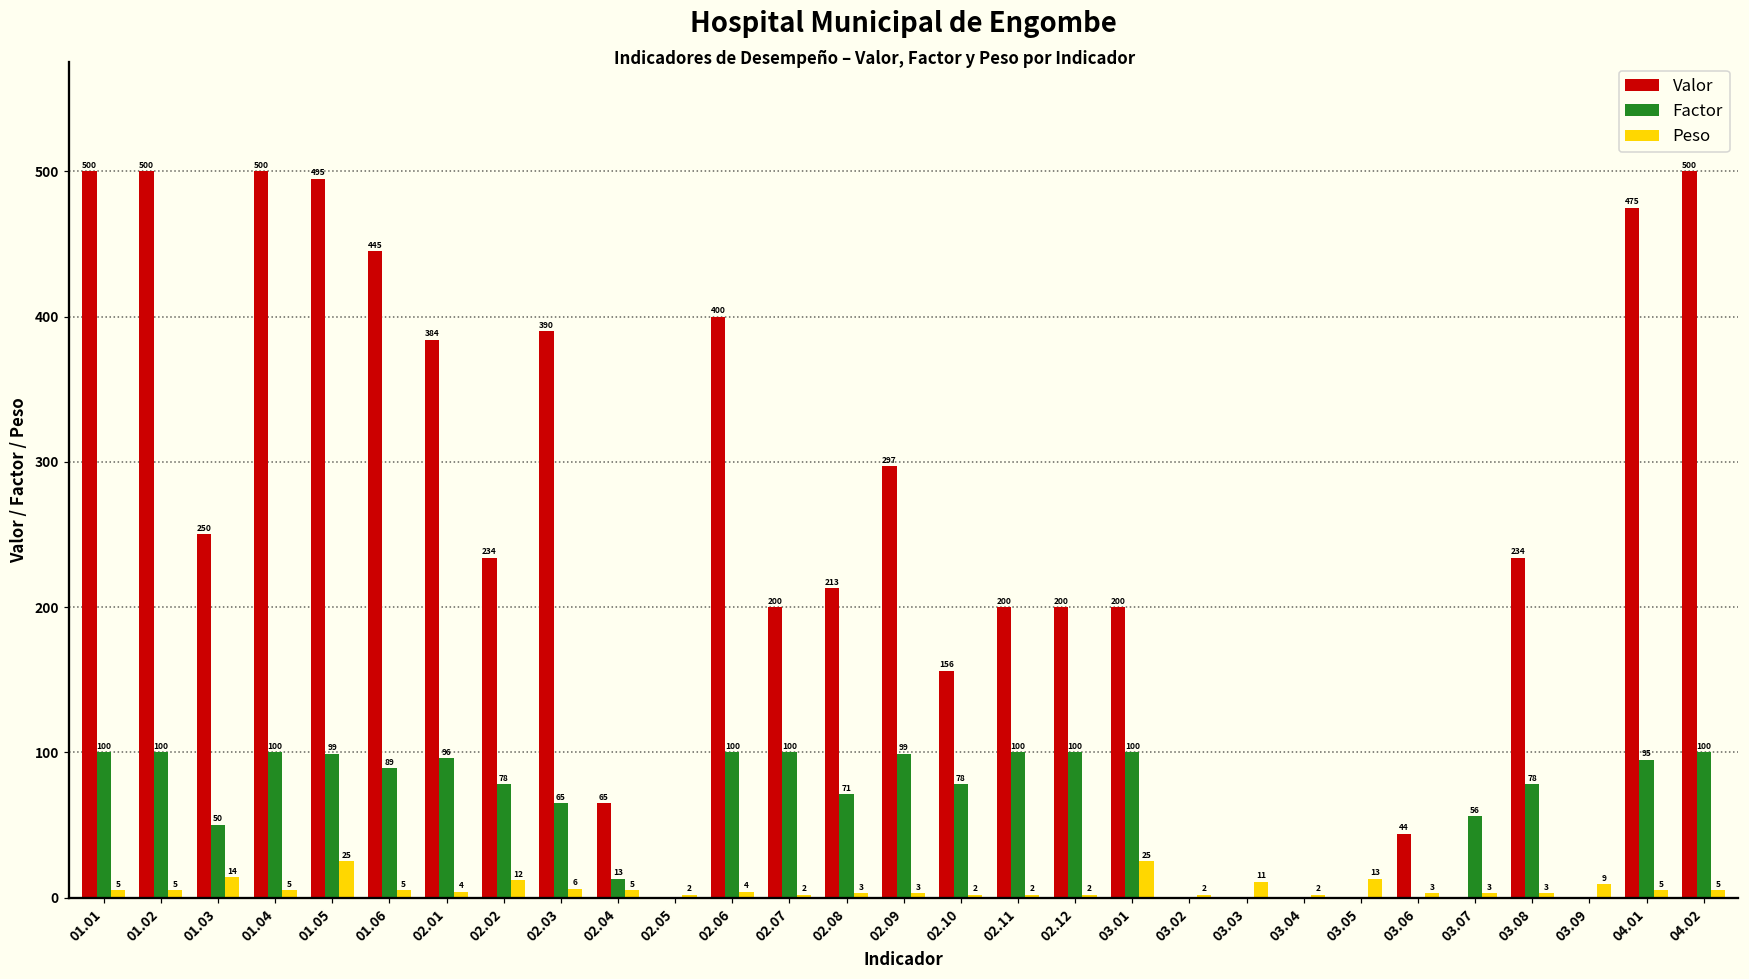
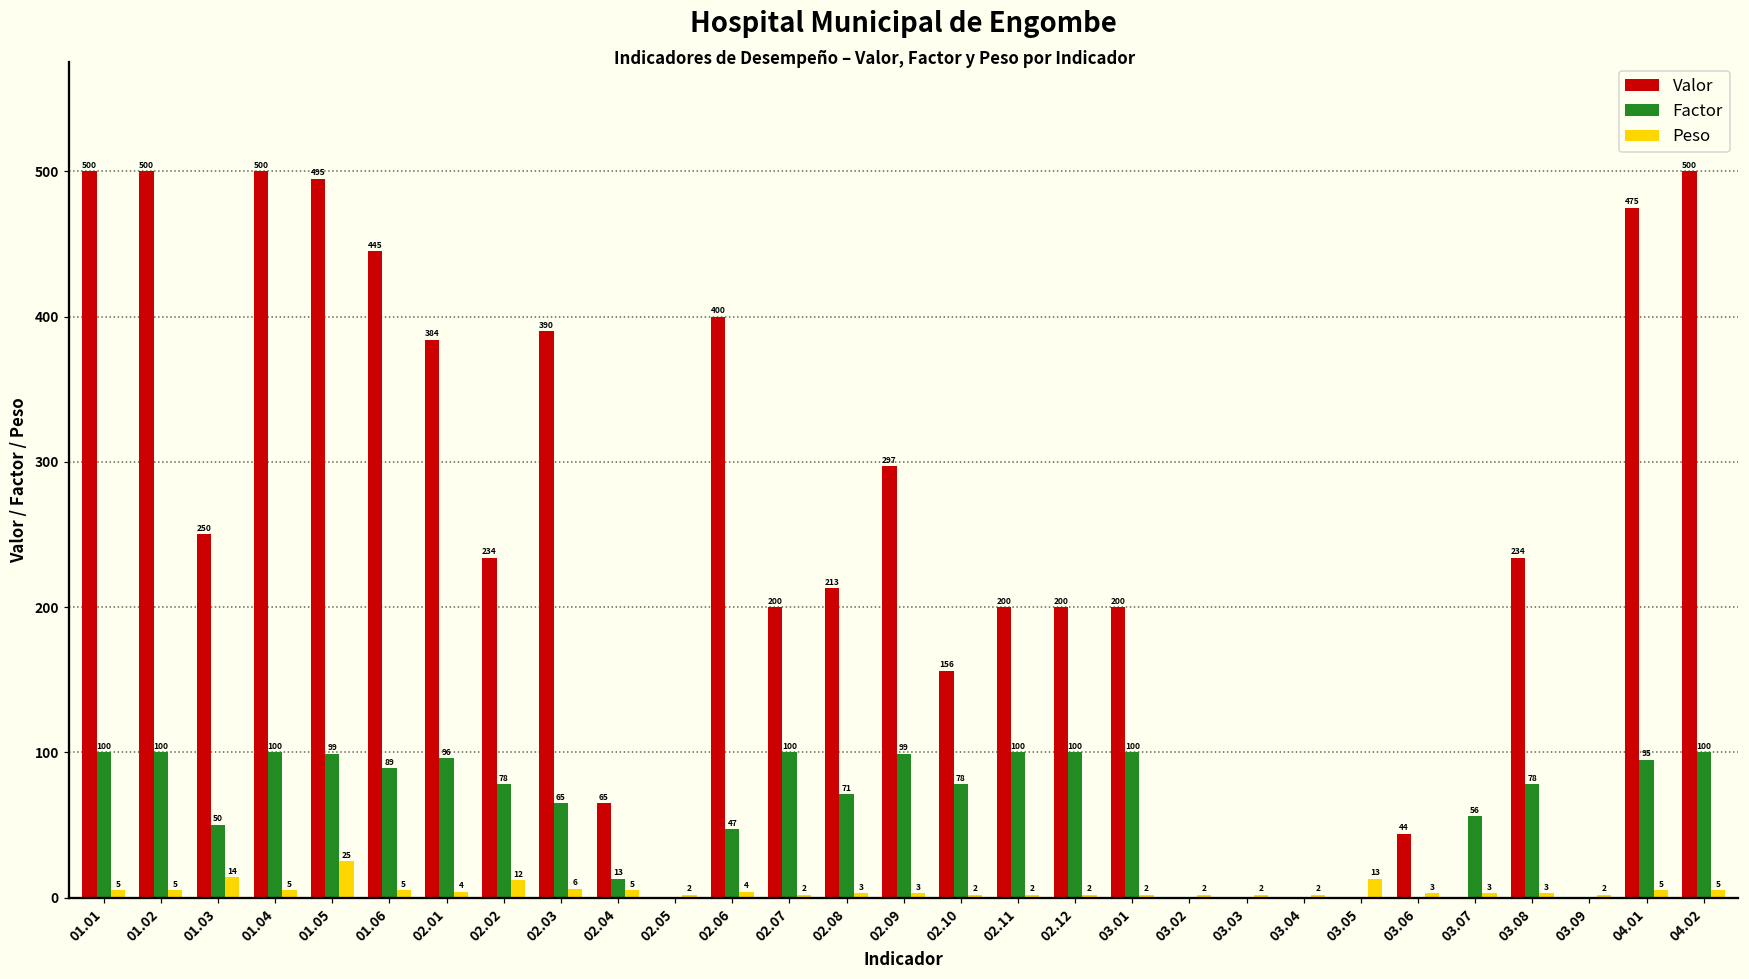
  {
    "Valor": {
      "01.01": 500,
      "01.02": 500,
      "01.03": 250,
      "01.04": 500,
      "01.05": 495,
      "01.06": 445,
      "02.01": 384,
      "02.02": 234,
      "02.03": 390,
      "02.04": 65,
      "02.06": 400,
      "02.07": 200,
      "02.08": 213,
      "02.09": 297,
      "02.10": 156,
      "02.11": 200,
      "02.12": 200,
      "03.01": 200,
      "03.06": 44,
      "03.08": 234,
      "04.01": 475,
      "04.02": 500
    },
    "Factor": {
      "01.01": 100,
      "01.02": 100,
      "01.03": 50,
      "01.04": 100,
      "01.05": 99,
      "01.06": 89,
      "02.01": 96,
      "02.02": 78,
      "02.03": 65,
      "02.04": 13,
-     "02.06": 100,
+     "02.06": 47,
      "02.07": 100,
      "02.08": 71,
      "02.09": 99,
      "02.10": 78,
      "02.11": 100,
      "02.12": 100,
      "03.01": 100,
      "03.07": 56,
      "03.08": 78,
      "04.01": 95,
      "04.02": 100
    },
    "Peso": {
      "01.01": 5,
      "01.02": 5,
      "01.03": 14,
      "01.04": 5,
      "01.05": 25,
      "01.06": 5,
      "02.01": 4,
      "02.02": 12,
      "02.03": 6,
      "02.04": 5,
      "02.05": 2,
      "02.06": 4,
      "02.07": 2,
      "02.08": 3,
      "02.09": 3,
      "02.10": 2,
      "02.11": 2,
      "02.12": 2,
-     "03.01": 25,
+     "03.01": 2,
      "03.02": 2,
-     "03.03": 11,
+     "03.03": 2,
      "03.04": 2,
      "03.05": 13,
      "03.06": 3,
      "03.07": 3,
      "03.08": 3,
-     "03.09": 9,
+     "03.09": 2,
      "04.01": 5,
      "04.02": 5
    }
  }
